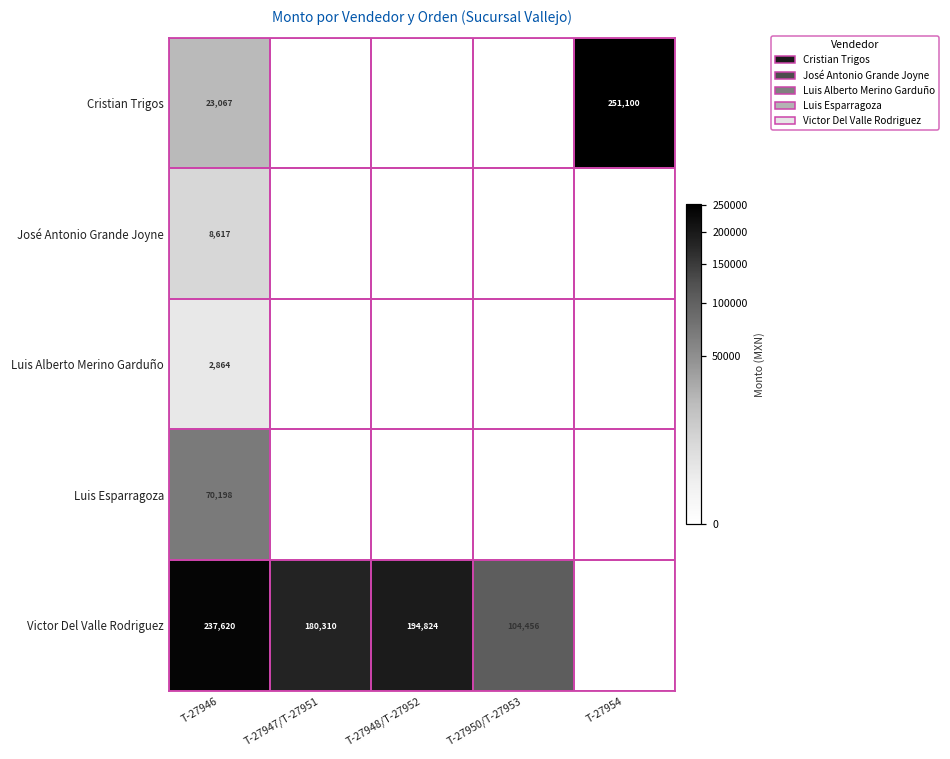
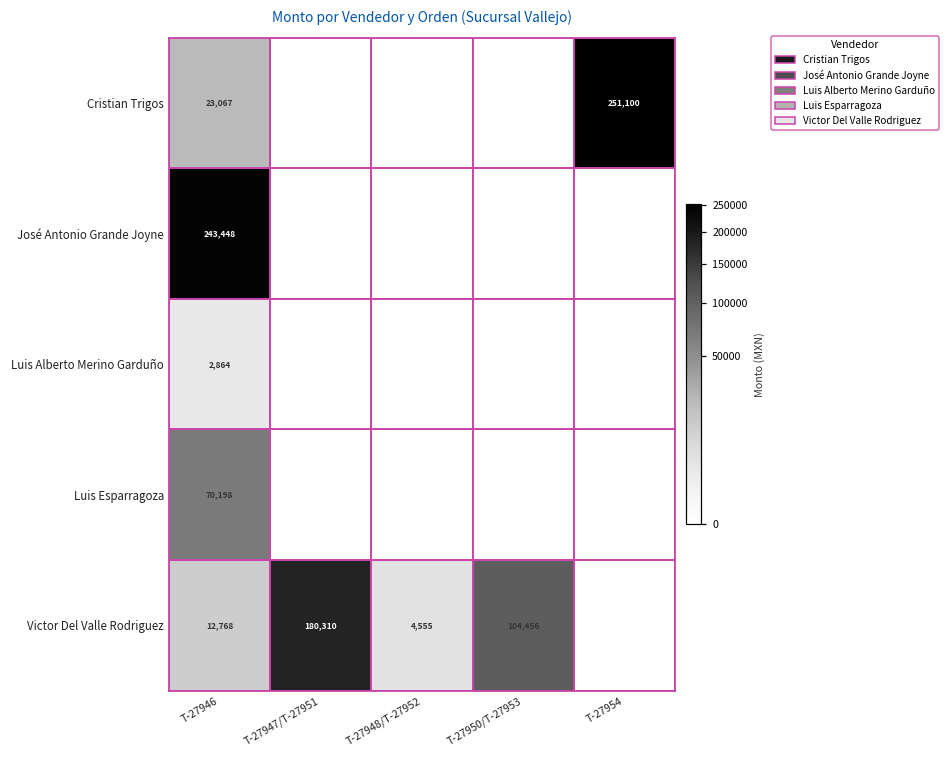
  {
    "Cristian Trigos": {
      "T-27946": "23,067",
      "T-27954": "251,100"
    },
    "José Antonio Grande Joyne": {
-     "T-27946": "8,617"
+     "T-27946": "243,448"
    },
    "Luis Alberto Merino Garduño": {
      "T-27946": "2,864"
    },
    "Luis Esparragoza": {
      "T-27946": "70,198"
    },
    "Victor Del Valle Rodriguez": {
-     "T-27946": "237,620",
+     "T-27946": "12,768",
      "T-27947/T-27951": "180,310",
-     "T-27948/T-27952": "194,824"
+     "T-27948/T-27952": "4,555"
    }
  }
